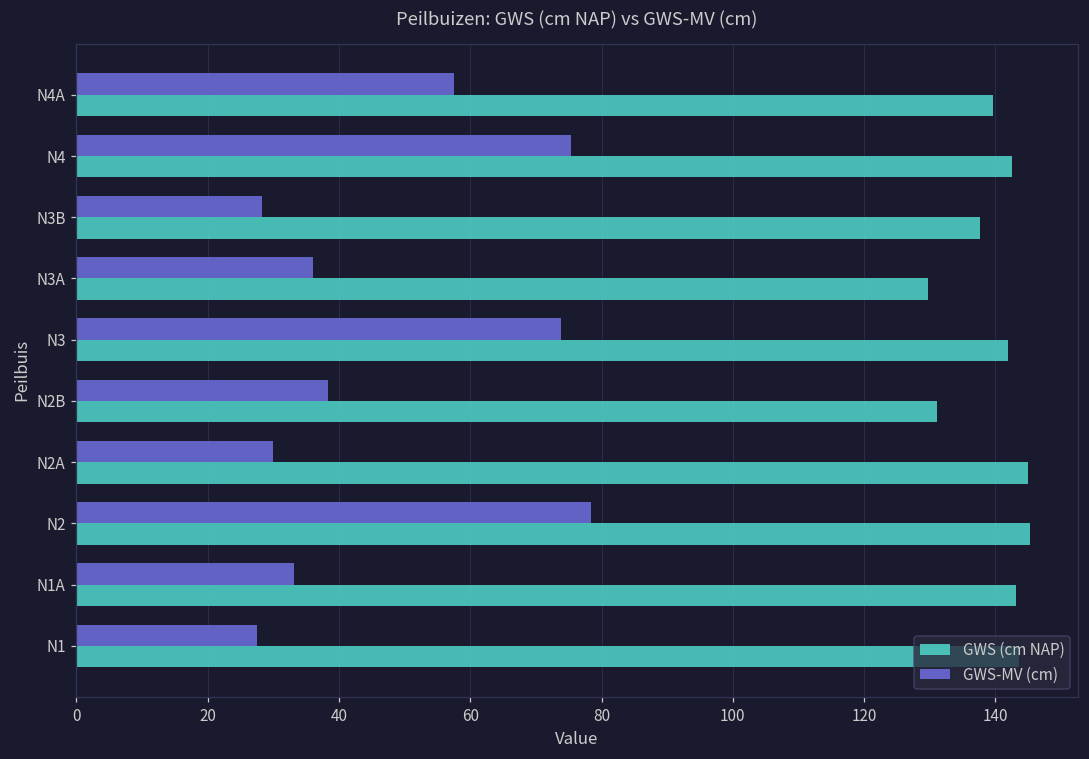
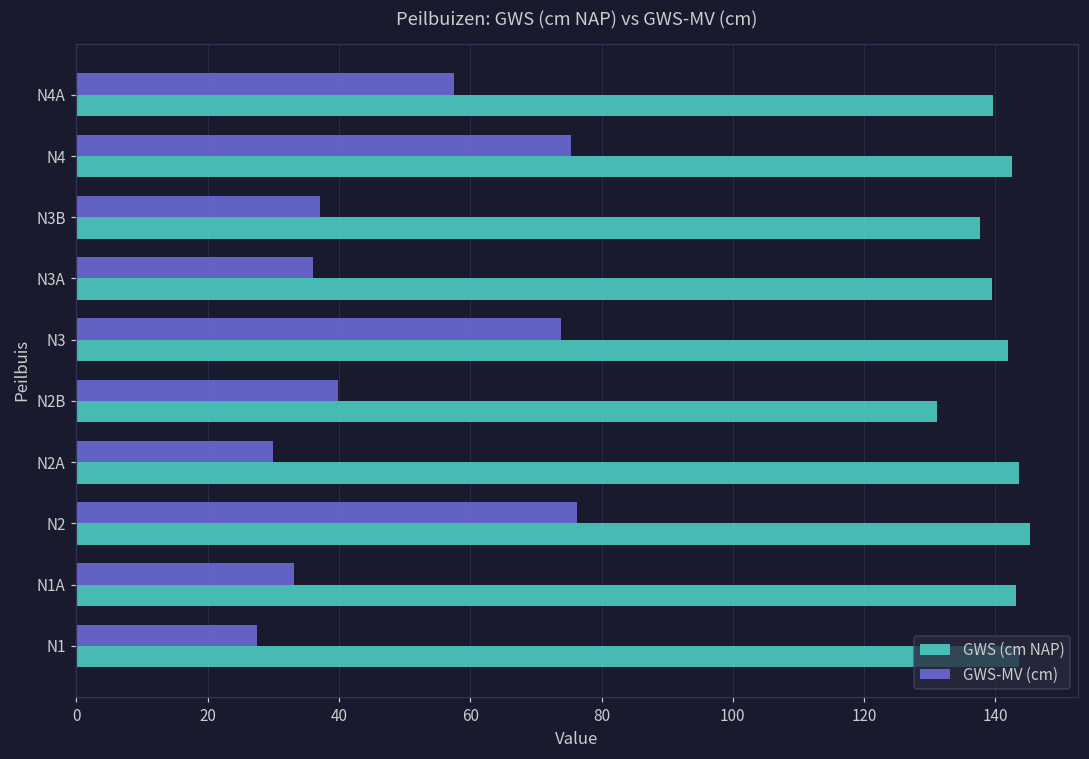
  {
    "GWS (cm NAP)": {
      "N4A": 140,
      "N4": 143,
      "N3B": 138,
-     "N3A": 130,
+     "N3A": 140,
      "N3": 142,
      "N2B": 131,
-     "N2A": 145,
+     "N2A": 144,
      "N2": 145,
      "N1A": 143
    },
    "GWS-MV (cm)": {
      "N4A": 58,
      "N4": 75,
-     "N3B": 28,
+     "N3B": 37,
      "N3A": 36,
      "N3": 74,
-     "N2B": 38,
+     "N2B": 40,
      "N2A": 30,
-     "N2": 78,
+     "N2": 76,
      "N1A": 33,
      "N1": 28
    }
  }
